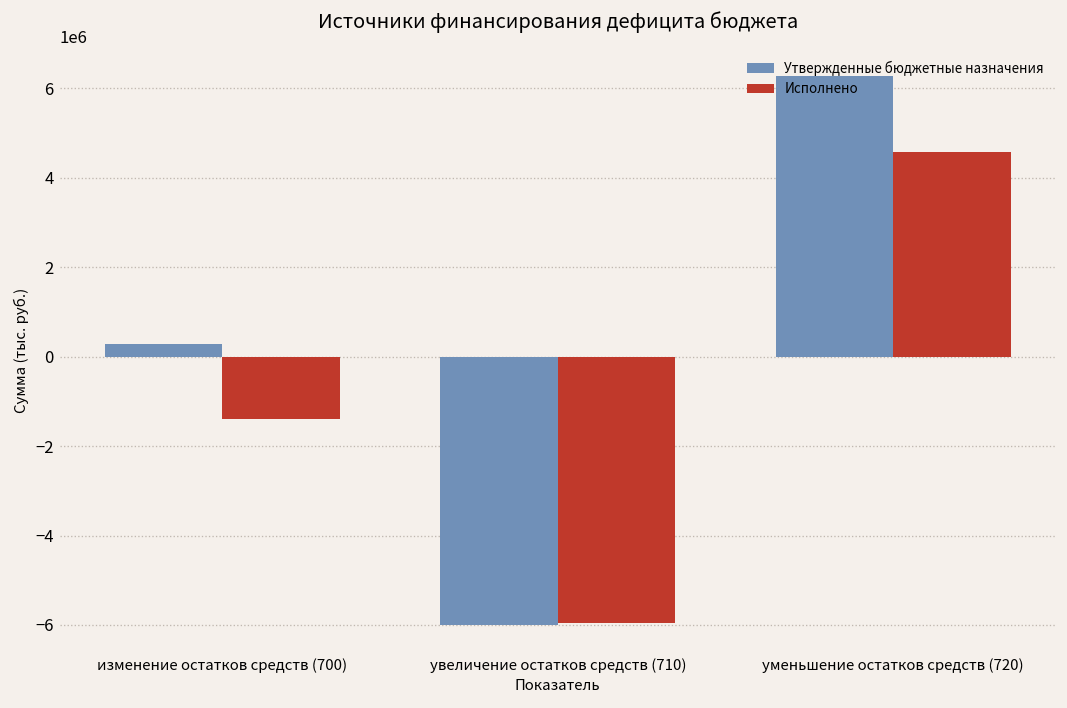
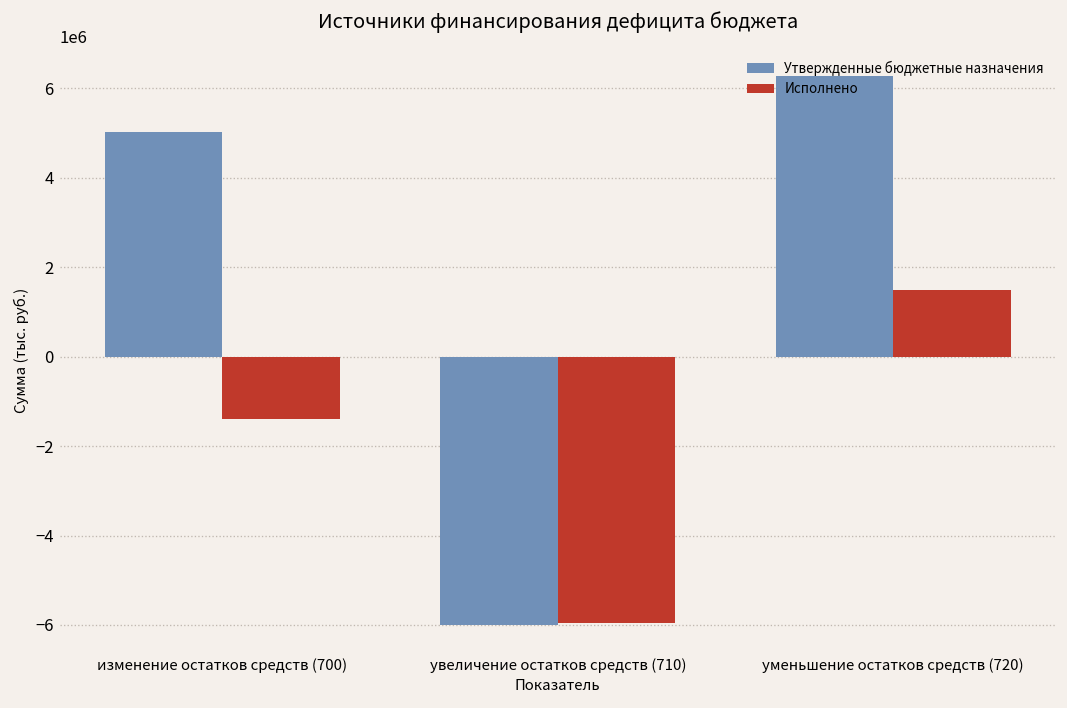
  {
    "Утвержденные бюджетные назначения": {
-     "изменение остатков средств (700)": 300000,
+     "изменение остатков средств (700)": 5000000,
      "увеличение остатков средств (710)": -6000000,
      "уменьшение остатков средств (720)": 6300000
    },
    "Исполнено": {
      "изменение остатков средств (700)": -1400000,
      "увеличение остатков средств (710)": -6000000,
-     "уменьшение остатков средств (720)": 4600000
+     "уменьшение остатков средств (720)": 1500000
    }
  }
